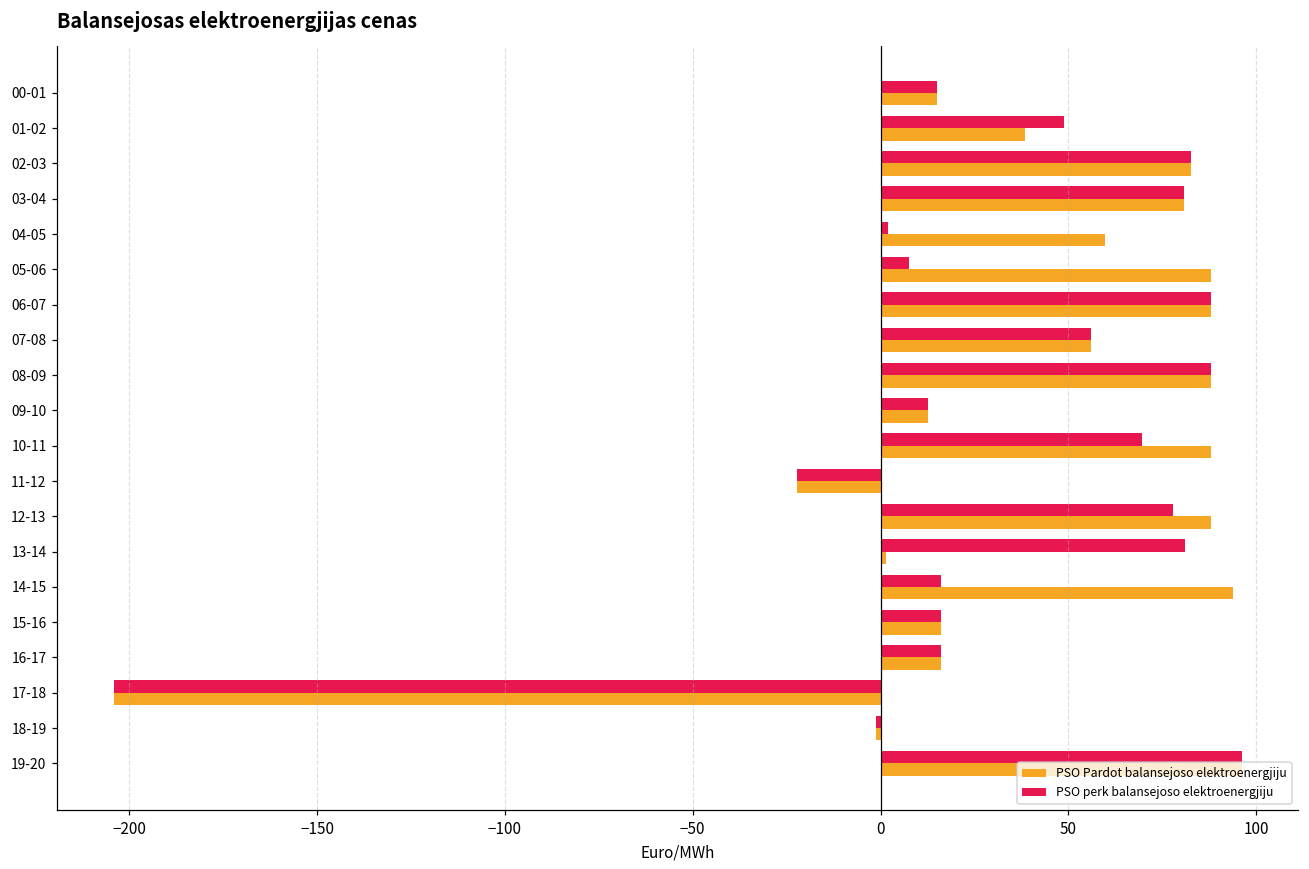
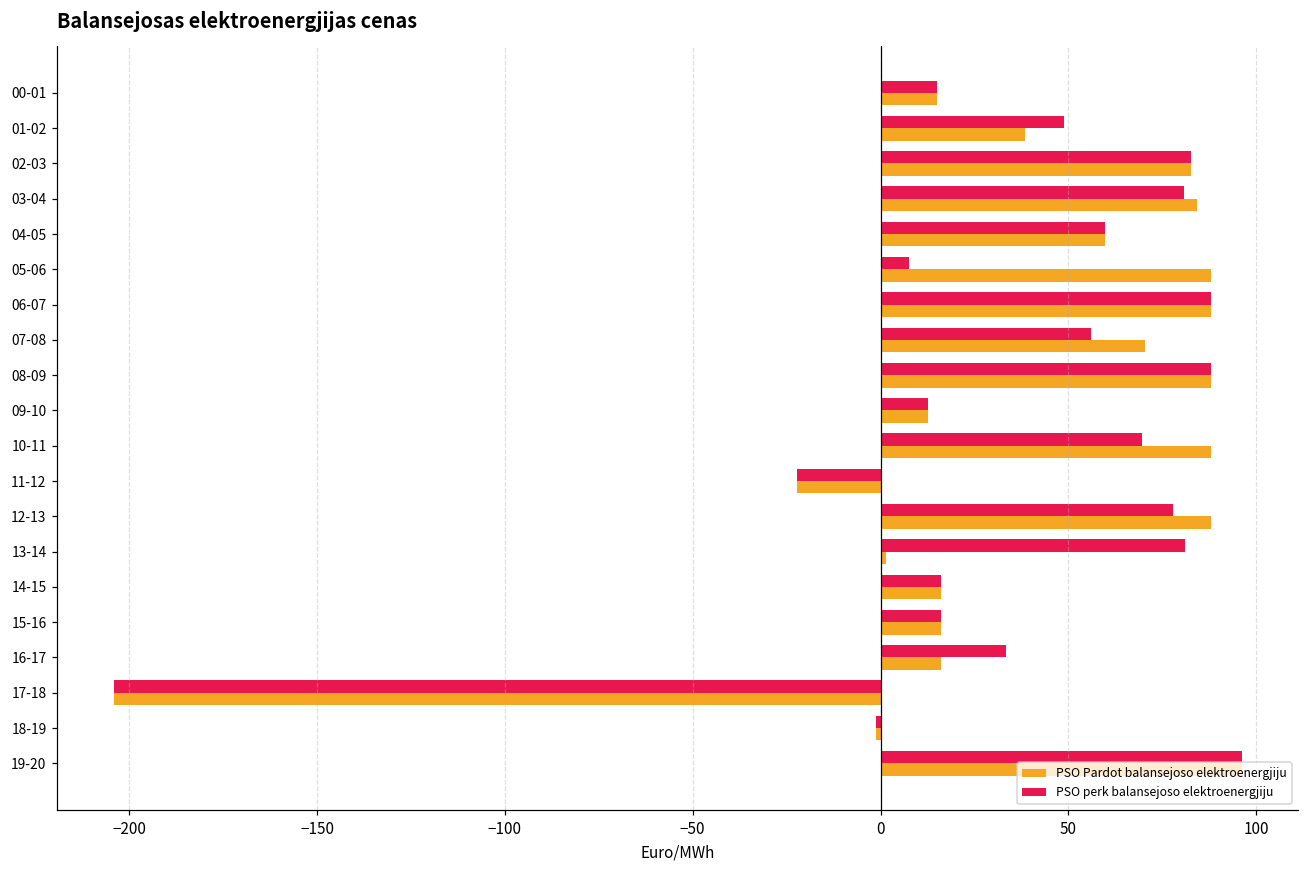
  {
    "PSO Pardot balansejoso elektroenergjiju": {
      "00-01": 15,
      "01-02": 38,
      "02-03": 83,
-     "03-04": 81,
+     "03-04": 84,
      "04-05": 60,
      "05-06": 88,
      "06-07": 88,
-     "07-08": 56,
+     "07-08": 70,
      "08-09": 88,
      "09-10": 13,
      "10-11": 88,
      "11-12": -22,
      "12-13": 88,
      "13-14": 1,
-     "14-15": 94,
+     "14-15": 16,
      "15-16": 16,
      "16-17": 16,
      "17-18": -204,
      "18-19": -1
    },
    "PSO perk balansejoso elektroenergjiju": {
      "00-01": 15,
      "01-02": 49,
      "02-03": 83,
      "03-04": 81,
-     "04-05": 2,
+     "04-05": 60,
      "05-06": 7,
      "06-07": 88,
      "07-08": 56,
      "08-09": 88,
      "09-10": 13,
      "10-11": 70,
      "11-12": -22,
      "12-13": 78,
      "13-14": 81,
      "14-15": 16,
      "15-16": 16,
-     "16-17": 16,
+     "16-17": 34,
      "17-18": -204,
      "18-19": -1,
      "19-20": 96
    }
  }
